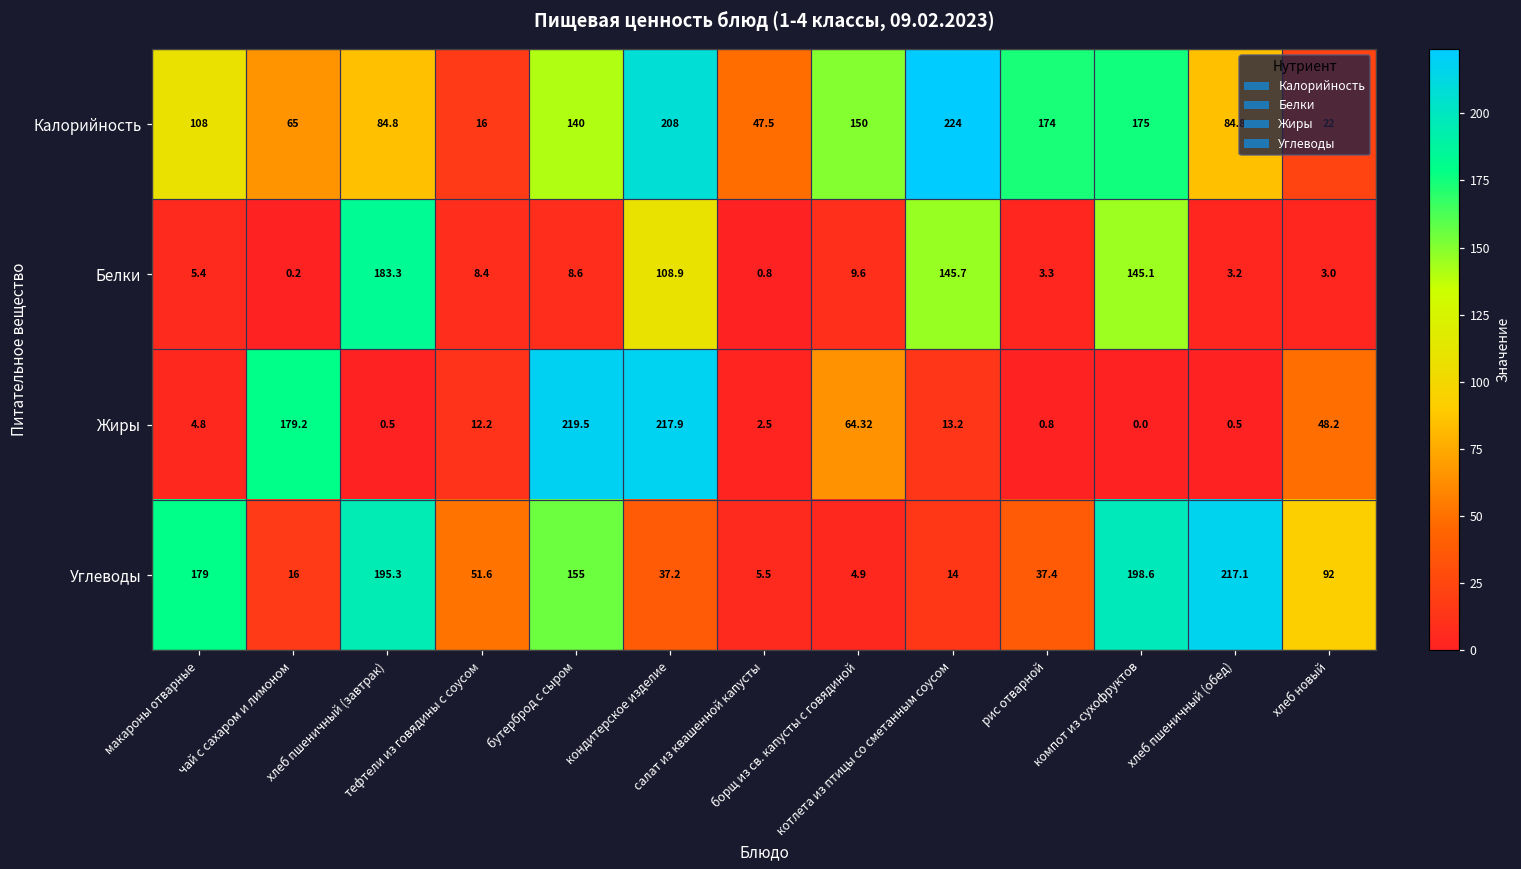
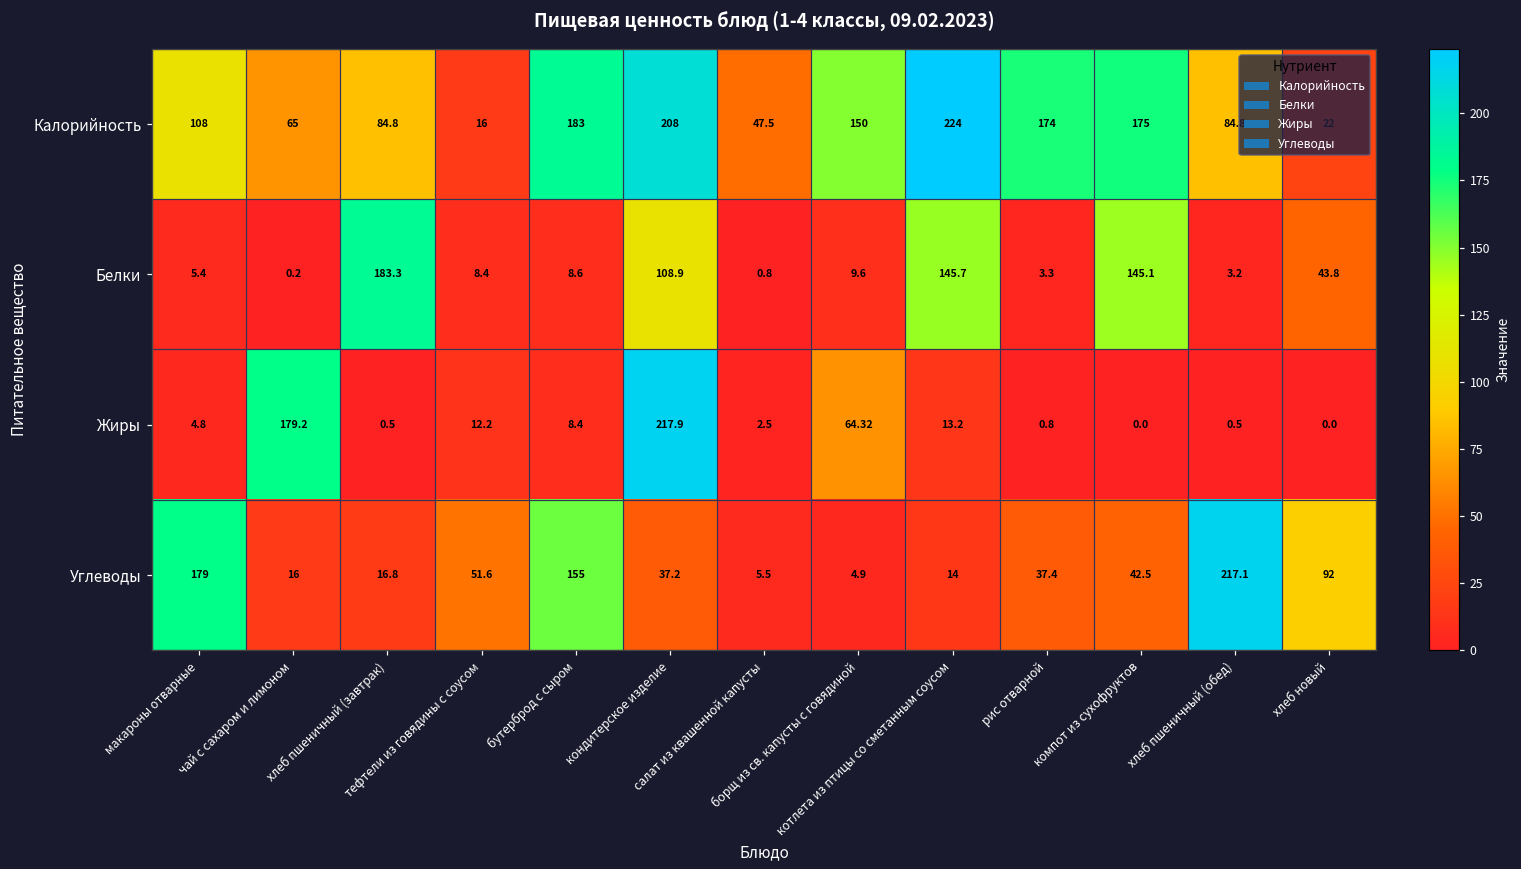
  {
    "Калорийность": {
      "макароны отварные": 108,
      "чай с сахаром и лимоном": 65,
      "хлеб пшеничный (завтрак)": 84.8,
      "тефтели из говядины с соусом": 16,
-     "бутерброд с сыром": 140,
+     "бутерброд с сыром": 183,
      "кондитерское изделие": 208,
      "салат из квашенной капусты": 47.5,
      "борщ из св. капусты с говядиной": 150,
      "котлета из птицы со сметанным соусом": 224,
      "рис отварной": 174,
      "компот из сухофруктов": 175
    },
    "Белки": {
      "макароны отварные": 5.4,
      "чай с сахаром и лимоном": 0.2,
      "хлеб пшеничный (завтрак)": 183.3,
      "тефтели из говядины с соусом": 8.4,
      "бутерброд с сыром": 8.6,
      "кондитерское изделие": 108.9,
      "салат из квашенной капусты": 0.8,
      "борщ из св. капусты с говядиной": 9.6,
      "котлета из птицы со сметанным соусом": 145.7,
      "рис отварной": 3.3,
      "компот из сухофруктов": 145.1,
      "хлеб пшеничный (обед)": 3.2,
-     "хлеб новый": 3.0
+     "хлеб новый": 43.8
    },
    "Жиры": {
      "макароны отварные": 4.8,
      "чай с сахаром и лимоном": 179.2,
      "хлеб пшеничный (завтрак)": 0.5,
      "тефтели из говядины с соусом": 12.2,
-     "бутерброд с сыром": 219.5,
+     "бутерброд с сыром": 8.4,
      "кондитерское изделие": 217.9,
      "салат из квашенной капусты": 2.5,
      "борщ из св. капусты с говядиной": 64.32,
      "котлета из птицы со сметанным соусом": 13.2,
      "рис отварной": 0.8,
      "компот из сухофруктов": 0.0,
      "хлеб пшеничный (обед)": 0.5,
-     "хлеб новый": 48.2
+     "хлеб новый": 0.0
    },
    "Углеводы": {
      "макароны отварные": 179,
      "чай с сахаром и лимоном": 16,
-     "хлеб пшеничный (завтрак)": 195.3,
+     "хлеб пшеничный (завтрак)": 16.8,
      "тефтели из говядины с соусом": 51.6,
      "бутерброд с сыром": 155,
      "кондитерское изделие": 37.2,
      "салат из квашенной капусты": 5.5,
      "борщ из св. капусты с говядиной": 4.9,
      "котлета из птицы со сметанным соусом": 14,
      "рис отварной": 37.4,
-     "компот из сухофруктов": 198.6,
+     "компот из сухофруктов": 42.5,
      "хлеб пшеничный (обед)": 217.1,
      "хлеб новый": 92
    }
  }
